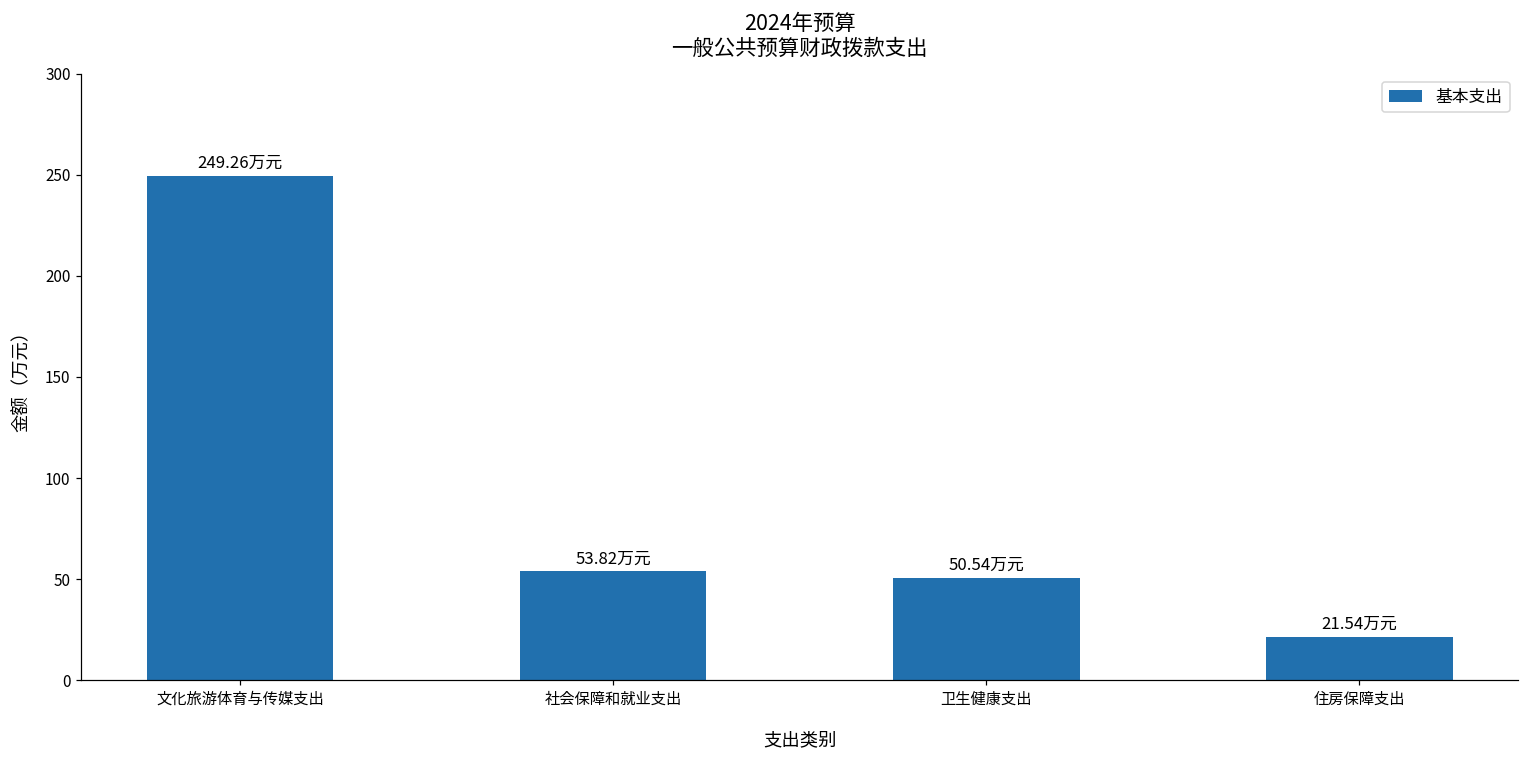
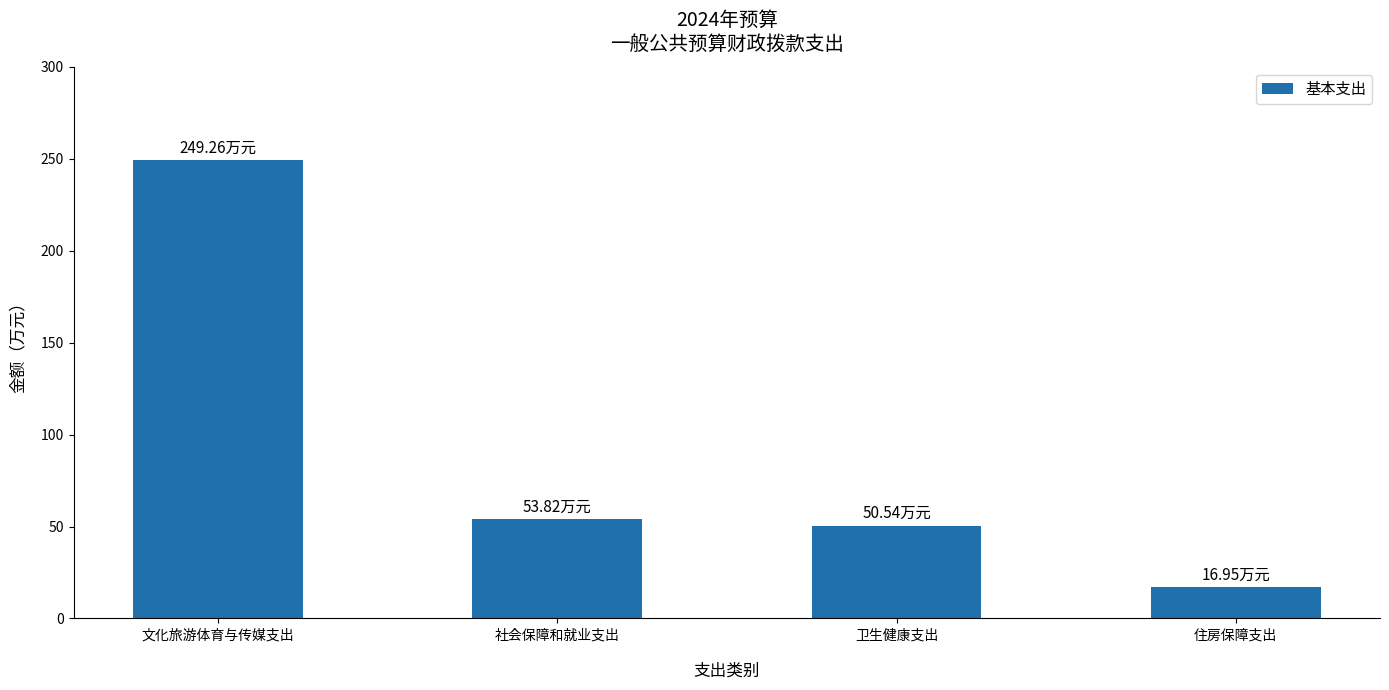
  {
    "文化旅游体育与传媒支出": 249.26,
    "社会保障和就业支出": 53.82,
    "卫生健康支出": 50.54,
-   "住房保障支出": 21.54
+   "住房保障支出": 16.95
  }
